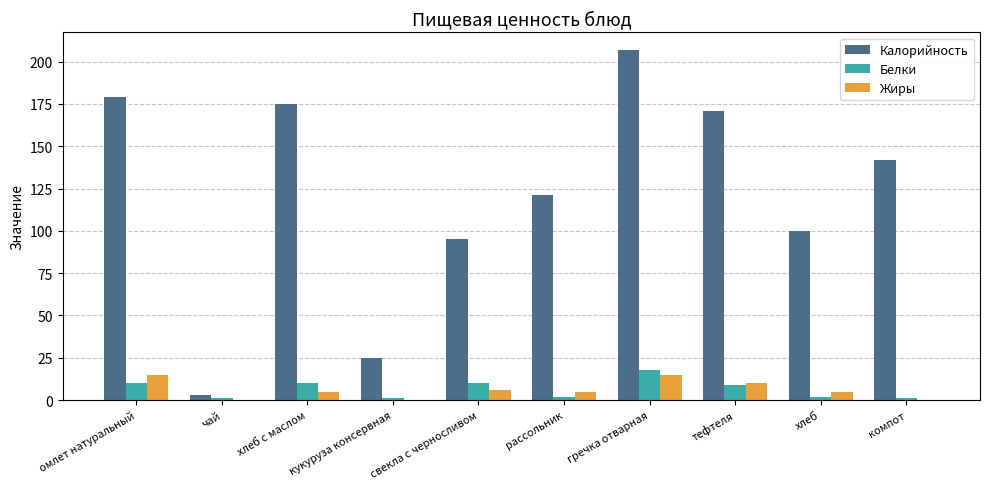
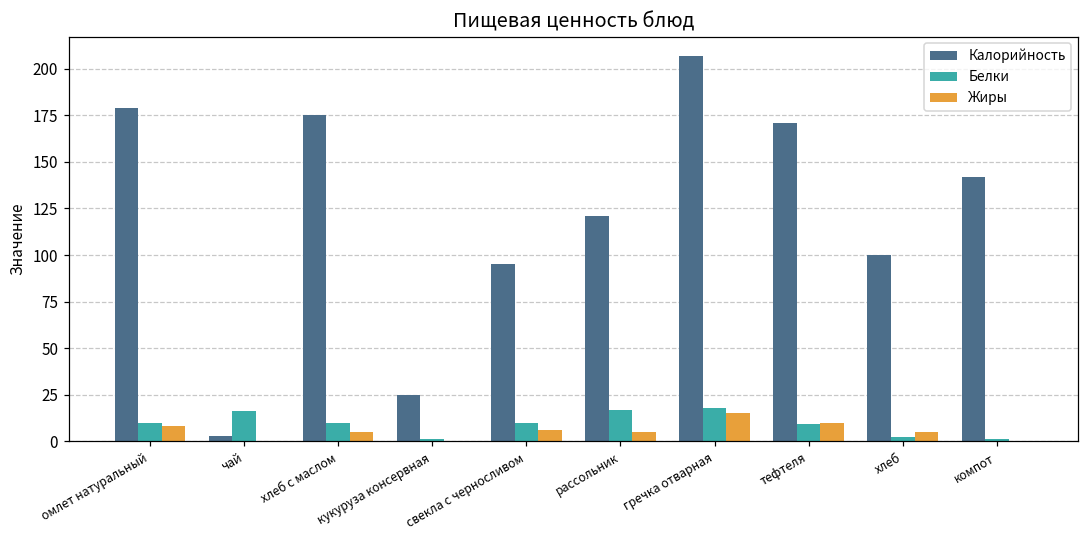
  {
    "Калорийность": {
      "омлет натуральный": 179,
      "чай": 3,
      "хлеб с маслом": 175,
      "кукуруза консервная": 25,
      "свекла с черносливом": 95,
      "рассольник": 121,
      "гречка отварная": 207,
      "тефтеля": 171,
      "хлеб": 100,
      "компот": 142
    },
    "Белки": {
      "омлет натуральный": 10,
-     "чай": 1,
+     "чай": 16,
      "хлеб с маслом": 10,
      "свекла с черносливом": 10,
-     "рассольник": 2,
+     "рассольник": 17,
      "гречка отварная": 18,
      "тефтеля": 9,
      "хлеб": 2
    },
    "Жиры": {
-     "омлет натуральный": 15,
+     "омлет натуральный": 8,
      "чай": 0,
      "хлеб с маслом": 5,
      "кукуруза консервная": 0,
      "свекла с черносливом": 6,
      "рассольник": 5,
      "гречка отварная": 15,
      "тефтеля": 10,
      "хлеб": 5,
      "компот": 0
    }
  }
